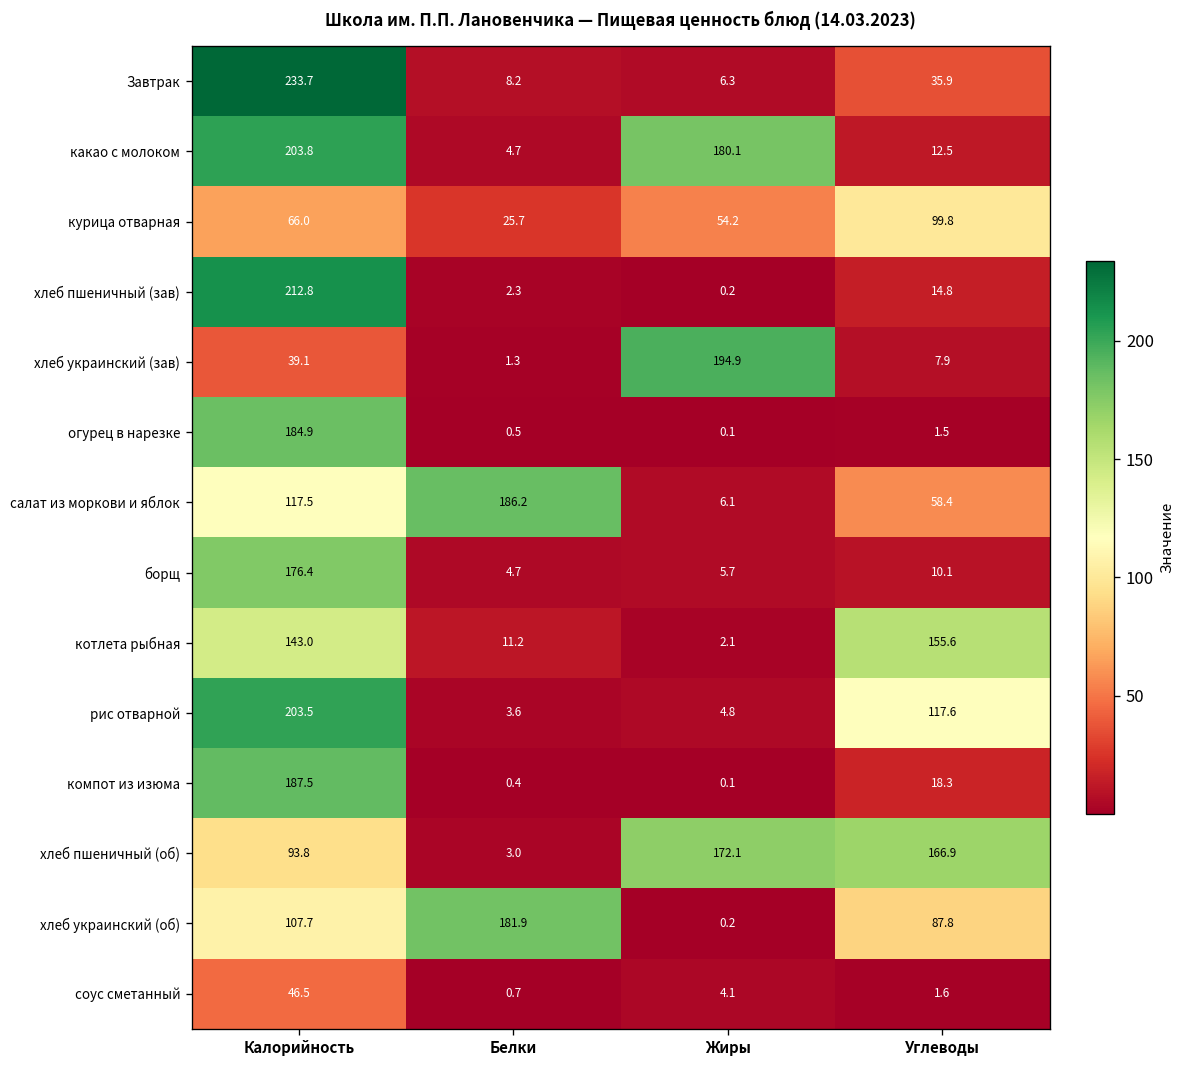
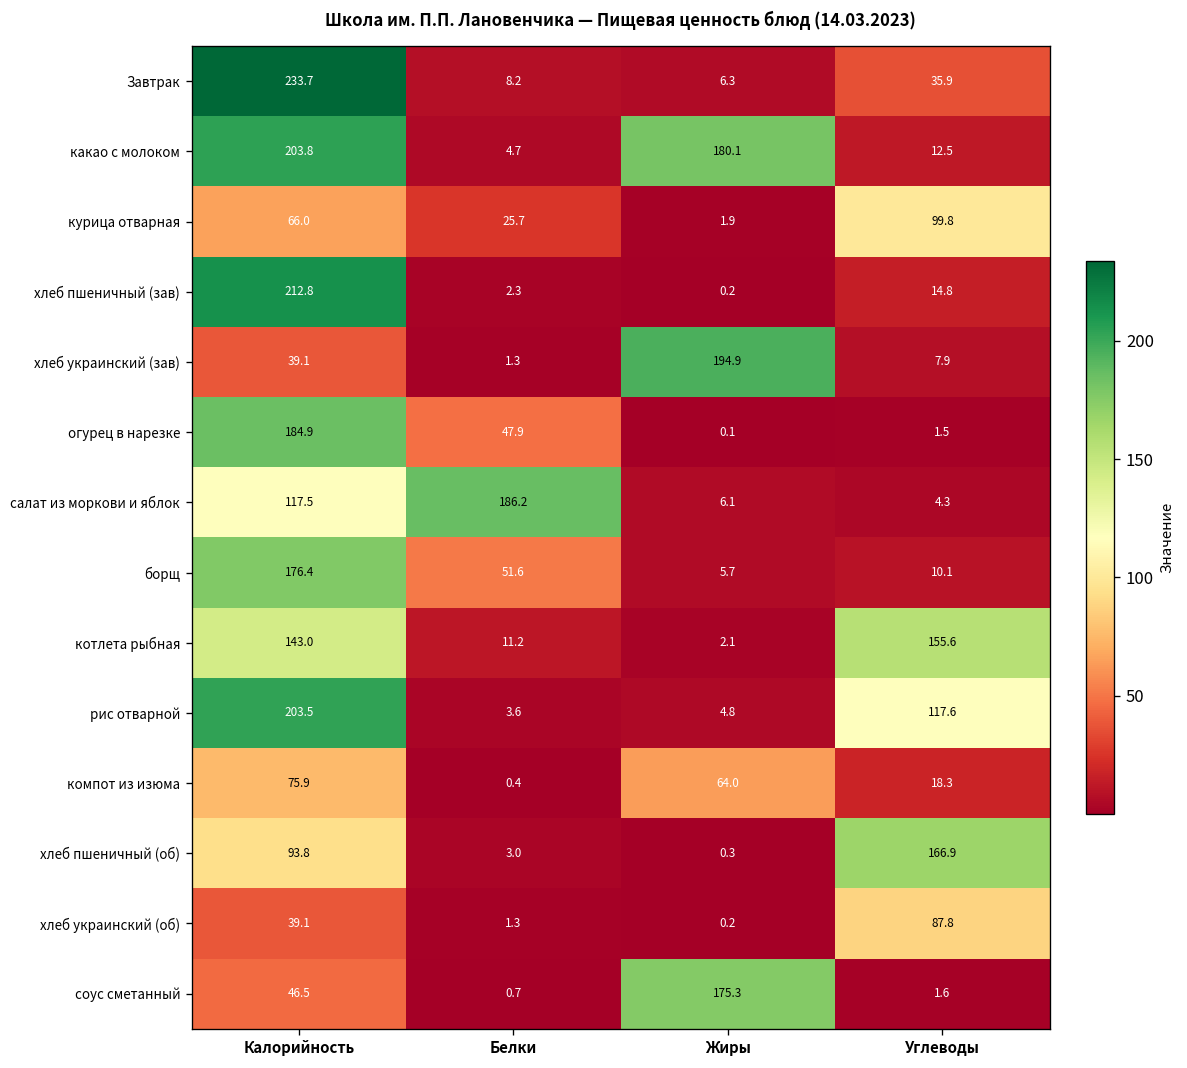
  {
    "Завтрак": {
      "Калорийность": 233.7,
      "Белки": 8.2,
      "Жиры": 6.3,
      "Углеводы": 35.9
    },
    "какао с молоком": {
      "Калорийность": 203.8,
      "Белки": 4.7,
      "Жиры": 180.1,
      "Углеводы": 12.5
    },
    "курица отварная": {
      "Калорийность": 66.0,
      "Белки": 25.7,
-     "Жиры": 54.2,
+     "Жиры": 1.9,
      "Углеводы": 99.8
    },
    "хлеб пшеничный (зав)": {
      "Калорийность": 212.8,
      "Белки": 2.3,
      "Жиры": 0.2,
      "Углеводы": 14.8
    },
    "хлеб украинский (зав)": {
      "Калорийность": 39.1,
      "Белки": 1.3,
      "Жиры": 194.9,
      "Углеводы": 7.9
    },
    "огурец в нарезке": {
      "Калорийность": 184.9,
-     "Белки": 0.5,
+     "Белки": 47.9,
      "Жиры": 0.1,
      "Углеводы": 1.5
    },
    "салат из моркови и яблок": {
      "Калорийность": 117.5,
      "Белки": 186.2,
      "Жиры": 6.1,
-     "Углеводы": 58.4
+     "Углеводы": 4.3
    },
    "борщ": {
      "Калорийность": 176.4,
-     "Белки": 4.7,
+     "Белки": 51.6,
      "Жиры": 5.7,
      "Углеводы": 10.1
    },
    "котлета рыбная": {
      "Калорийность": 143.0,
      "Белки": 11.2,
      "Жиры": 2.1,
      "Углеводы": 155.6
    },
    "рис отварной": {
      "Калорийность": 203.5,
      "Белки": 3.6,
      "Жиры": 4.8,
      "Углеводы": 117.6
    },
    "компот из изюма": {
-     "Калорийность": 187.5,
+     "Калорийность": 75.9,
      "Белки": 0.4,
-     "Жиры": 0.1,
+     "Жиры": 64.0,
      "Углеводы": 18.3
    },
    "хлеб пшеничный (об)": {
      "Калорийность": 93.8,
      "Белки": 3.0,
-     "Жиры": 172.1,
+     "Жиры": 0.3,
      "Углеводы": 166.9
    },
    "хлеб украинский (об)": {
-     "Калорийность": 107.7,
-     "Белки": 181.9,
+     "Калорийность": 39.1,
+     "Белки": 1.3,
      "Жиры": 0.2,
      "Углеводы": 87.8
    },
    "соус сметанный": {
      "Калорийность": 46.5,
      "Белки": 0.7,
-     "Жиры": 4.1,
+     "Жиры": 175.3,
      "Углеводы": 1.6
    }
  }
